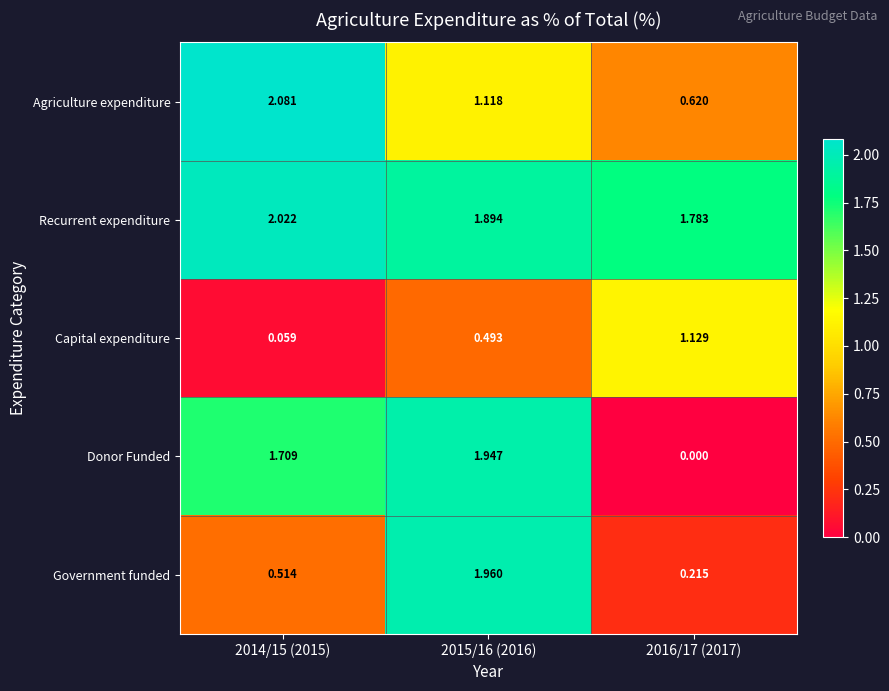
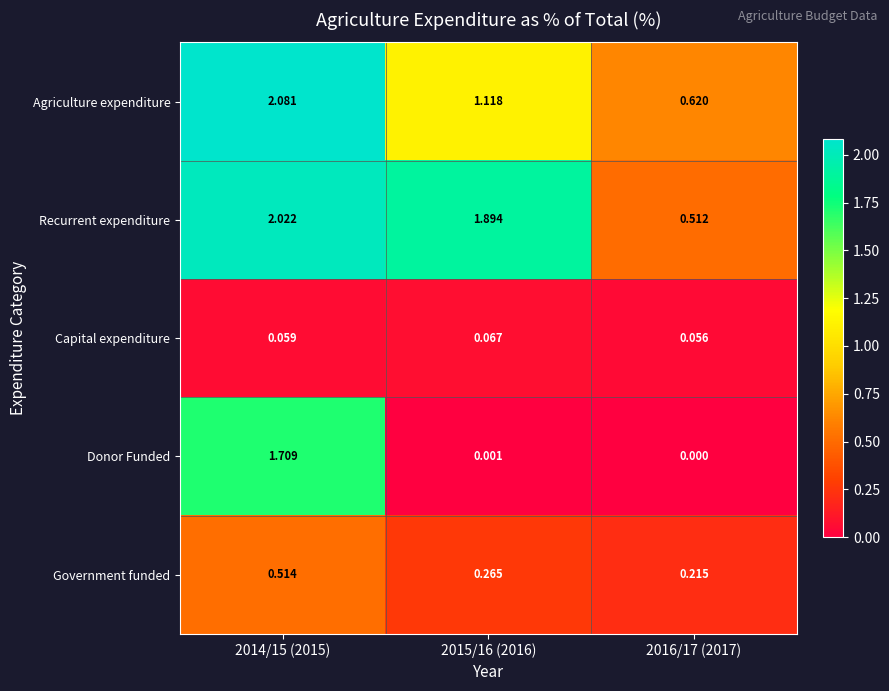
  {
    "Agriculture expenditure": {
      "2014/15 (2015)": 2.081,
      "2015/16 (2016)": 1.118,
      "2016/17 (2017)": 0.620
    },
    "Recurrent expenditure": {
      "2014/15 (2015)": 2.022,
      "2015/16 (2016)": 1.894,
-     "2016/17 (2017)": 1.783
+     "2016/17 (2017)": 0.512
    },
    "Capital expenditure": {
      "2014/15 (2015)": 0.059,
-     "2015/16 (2016)": 0.493,
-     "2016/17 (2017)": 1.129
+     "2015/16 (2016)": 0.067,
+     "2016/17 (2017)": 0.056
    },
    "Donor Funded": {
      "2014/15 (2015)": 1.709,
-     "2015/16 (2016)": 1.947,
+     "2015/16 (2016)": 0.001,
      "2016/17 (2017)": 0.000
    },
    "Government funded": {
      "2014/15 (2015)": 0.514,
-     "2015/16 (2016)": 1.960,
+     "2015/16 (2016)": 0.265,
      "2016/17 (2017)": 0.215
    }
  }
